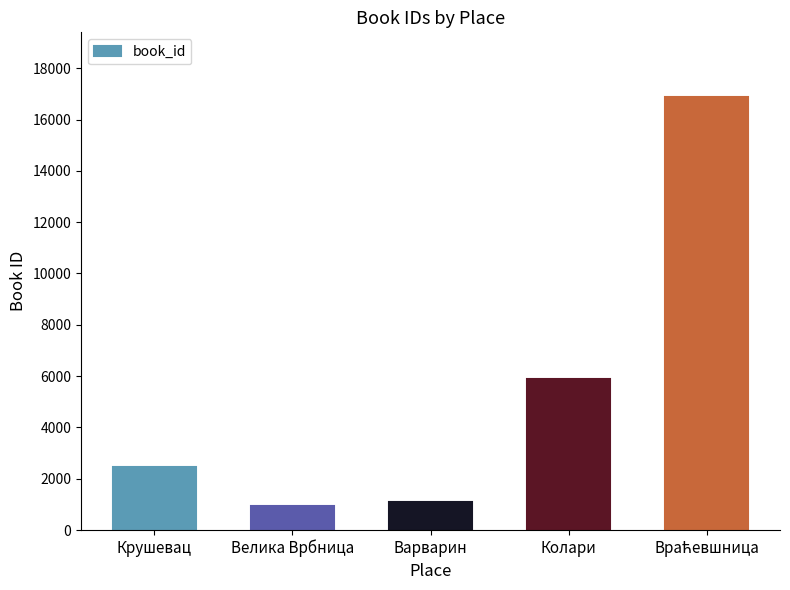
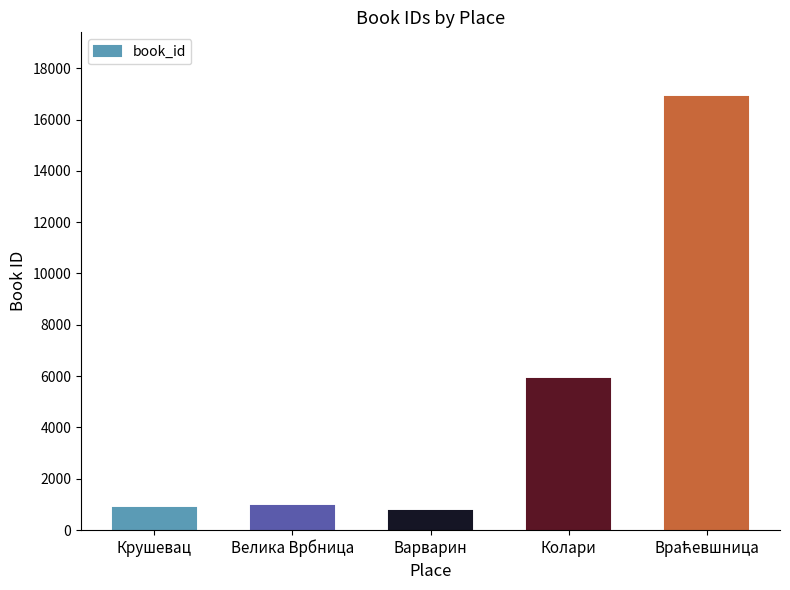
  {
-   "Крушевац": 2500,
+   "Крушевац": 800,
    "Велика Врбница": 900,
-   "Варварин": 1100,
+   "Варварин": 700,
    "Колари": 5900,
    "Враћевшница": 16900
  }
